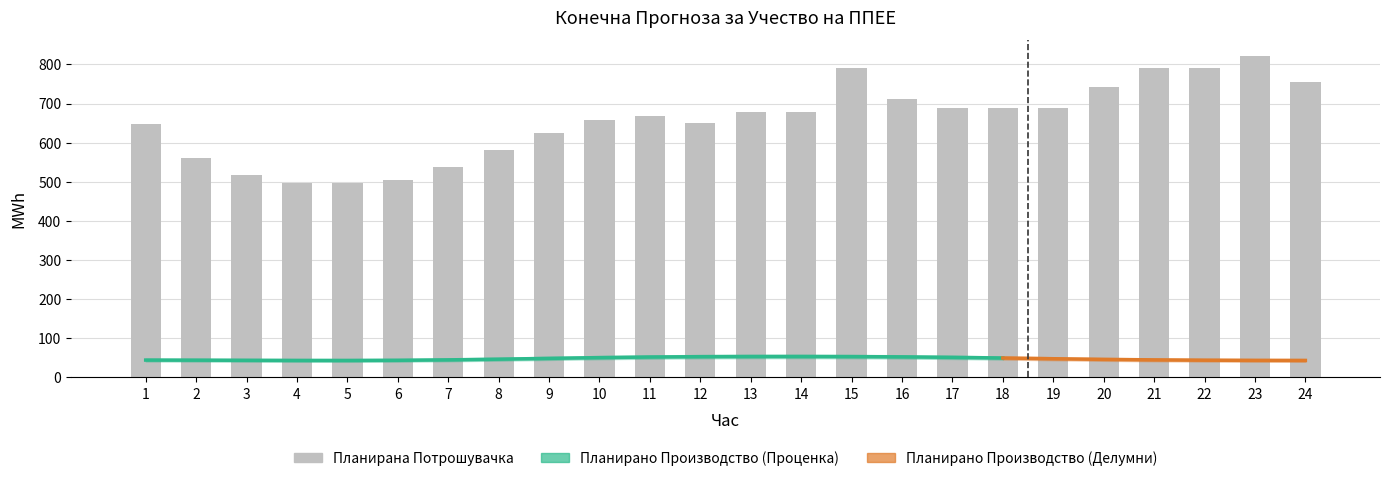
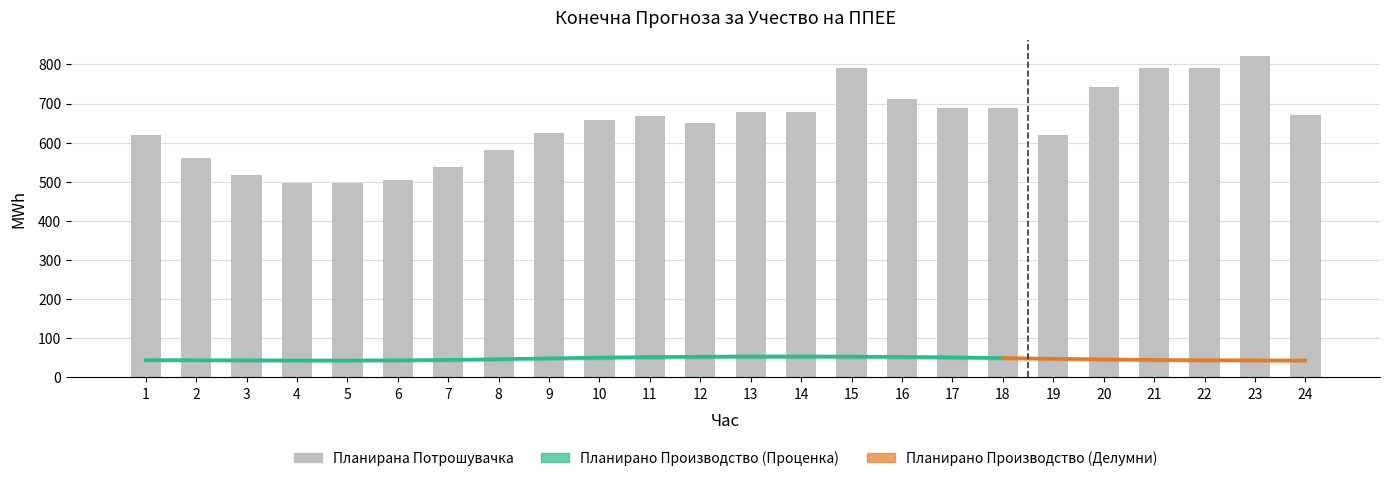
  {
    "Планирана Потрошувачка": {
-     "1": 650,
+     "1": 620,
      "2": 560,
      "3": 520,
      "4": 500,
      "5": 500,
      "6": 510,
      "7": 540,
      "8": 580,
      "9": 620,
      "10": 660,
      "11": 670,
      "12": 650,
      "13": 680,
      "14": 680,
      "15": 790,
      "16": 710,
      "17": 690,
      "18": 690,
-     "19": 690,
+     "19": 620,
      "20": 740,
      "21": 790,
      "22": 790,
      "23": 820,
-     "24": 760
+     "24": 670
    }
  }
